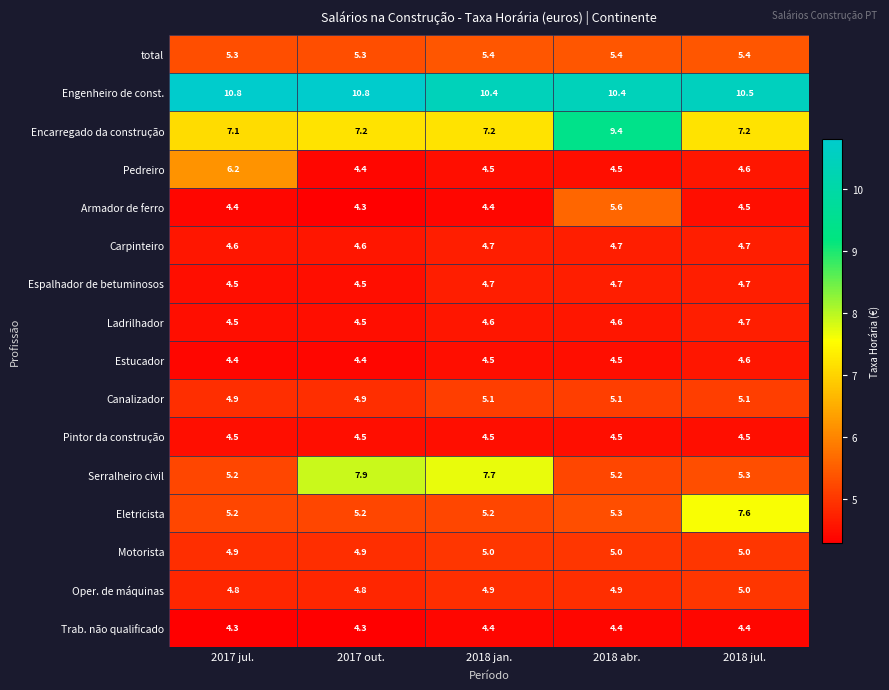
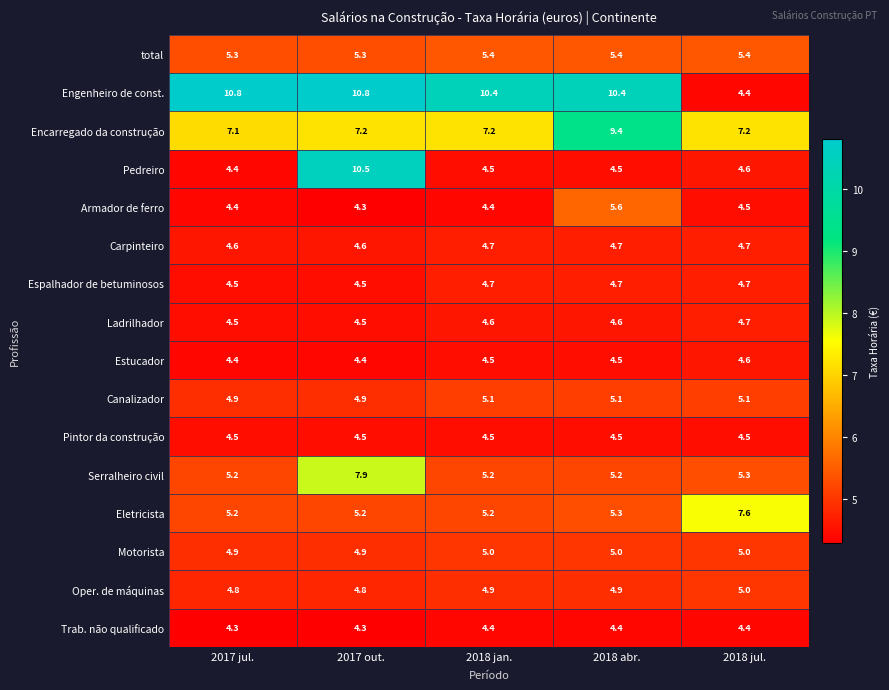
  {
    "total": {
      "2017 jul.": 5.3,
      "2017 out.": 5.3,
      "2018 jan.": 5.4,
      "2018 abr.": 5.4,
      "2018 jul.": 5.4
    },
    "Engenheiro de const.": {
      "2017 jul.": 10.8,
      "2017 out.": 10.8,
      "2018 jan.": 10.4,
      "2018 abr.": 10.4,
-     "2018 jul.": 10.5
+     "2018 jul.": 4.4
    },
    "Encarregado da construção": {
      "2017 jul.": 7.1,
      "2017 out.": 7.2,
      "2018 jan.": 7.2,
      "2018 abr.": 9.4,
      "2018 jul.": 7.2
    },
    "Pedreiro": {
-     "2017 jul.": 6.2,
-     "2017 out.": 4.4,
+     "2017 jul.": 4.4,
+     "2017 out.": 10.5,
      "2018 jan.": 4.5,
      "2018 abr.": 4.5,
      "2018 jul.": 4.6
    },
    "Armador de ferro": {
      "2017 jul.": 4.4,
      "2017 out.": 4.3,
      "2018 jan.": 4.4,
      "2018 abr.": 5.6,
      "2018 jul.": 4.5
    },
    "Carpinteiro": {
      "2017 jul.": 4.6,
      "2017 out.": 4.6,
      "2018 jan.": 4.7,
      "2018 abr.": 4.7,
      "2018 jul.": 4.7
    },
    "Espalhador de betuminosos": {
      "2017 jul.": 4.5,
      "2017 out.": 4.5,
      "2018 jan.": 4.7,
      "2018 abr.": 4.7,
      "2018 jul.": 4.7
    },
    "Ladrilhador": {
      "2017 jul.": 4.5,
      "2017 out.": 4.5,
      "2018 jan.": 4.6,
      "2018 abr.": 4.6,
      "2018 jul.": 4.7
    },
    "Estucador": {
      "2017 jul.": 4.4,
      "2017 out.": 4.4,
      "2018 jan.": 4.5,
      "2018 abr.": 4.5,
      "2018 jul.": 4.6
    },
    "Canalizador": {
      "2017 jul.": 4.9,
      "2017 out.": 4.9,
      "2018 jan.": 5.1,
      "2018 abr.": 5.1,
      "2018 jul.": 5.1
    },
    "Pintor da construção": {
      "2017 jul.": 4.5,
      "2017 out.": 4.5,
      "2018 jan.": 4.5,
      "2018 abr.": 4.5,
      "2018 jul.": 4.5
    },
    "Serralheiro civil": {
      "2017 jul.": 5.2,
      "2017 out.": 7.9,
-     "2018 jan.": 7.7,
+     "2018 jan.": 5.2,
      "2018 abr.": 5.2,
      "2018 jul.": 5.3
    },
    "Eletricista": {
      "2017 jul.": 5.2,
      "2017 out.": 5.2,
      "2018 jan.": 5.2,
      "2018 abr.": 5.3,
      "2018 jul.": 7.6
    },
    "Motorista": {
      "2017 jul.": 4.9,
      "2017 out.": 4.9,
      "2018 jan.": 5.0,
      "2018 abr.": 5.0,
      "2018 jul.": 5.0
    },
    "Oper. de máquinas": {
      "2017 jul.": 4.8,
      "2017 out.": 4.8,
      "2018 jan.": 4.9,
      "2018 abr.": 4.9,
      "2018 jul.": 5.0
    },
    "Trab. não qualificado": {
      "2017 jul.": 4.3,
      "2017 out.": 4.3,
      "2018 jan.": 4.4,
      "2018 abr.": 4.4,
      "2018 jul.": 4.4
    }
  }
